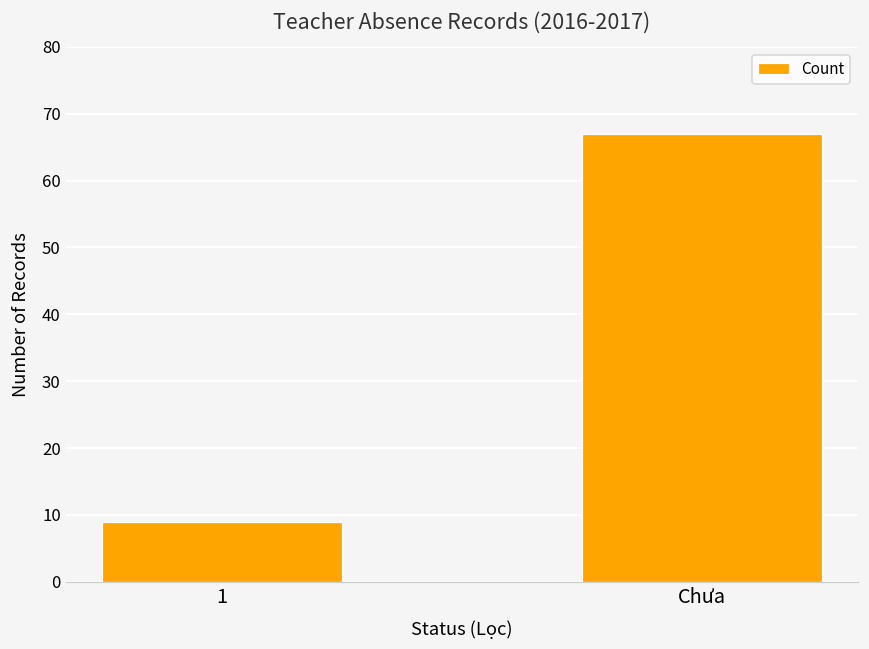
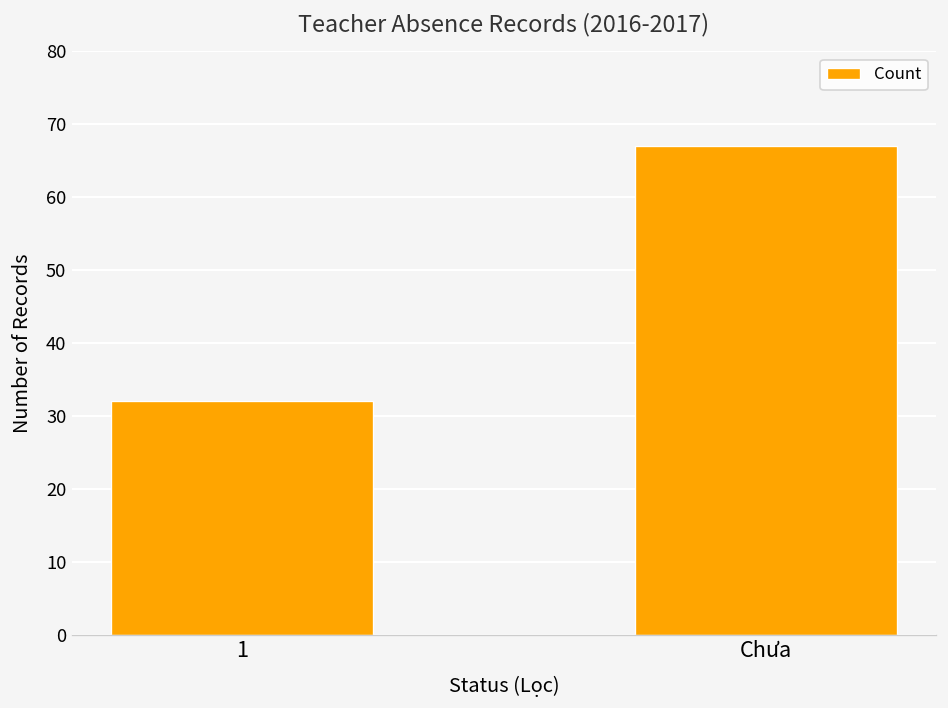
  {
-   "1": 9,
+   "1": 32,
    "Chưa": 67
  }
